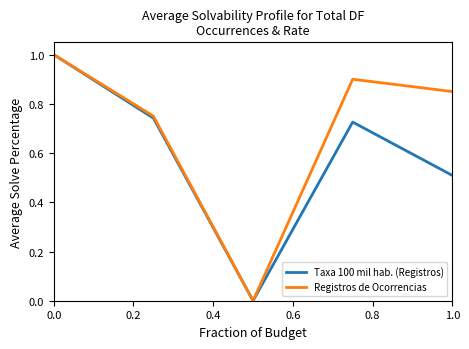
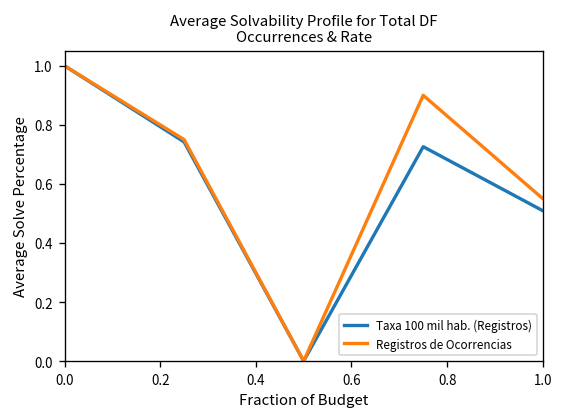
  {
    "Taxa 100 mil hab. (Registros)": {
      "1.0": 0.51
    },
    "Registros de Ocorrencias": {
-     "1.0": 0.85
+     "1.0": 0.55
    }
  }
